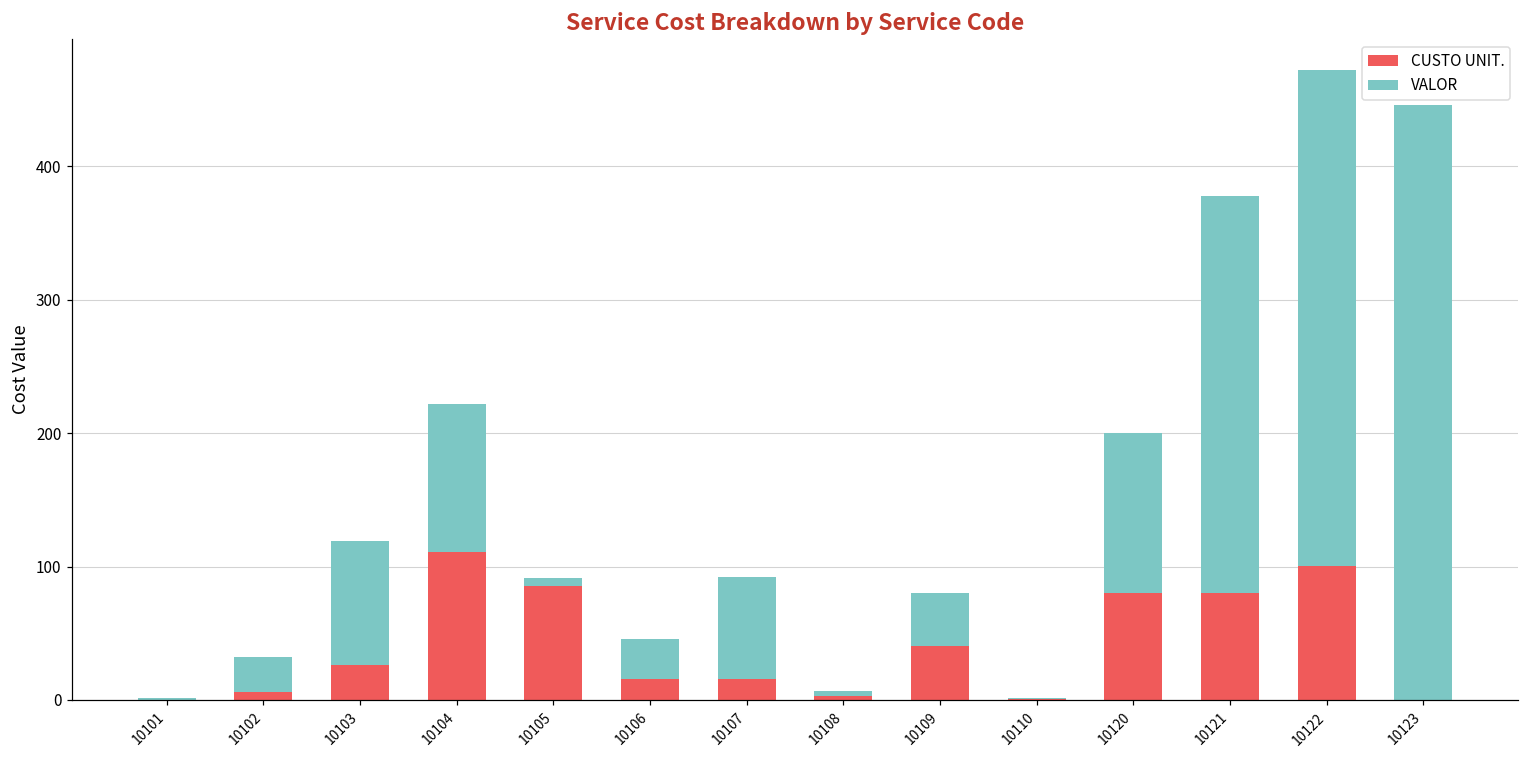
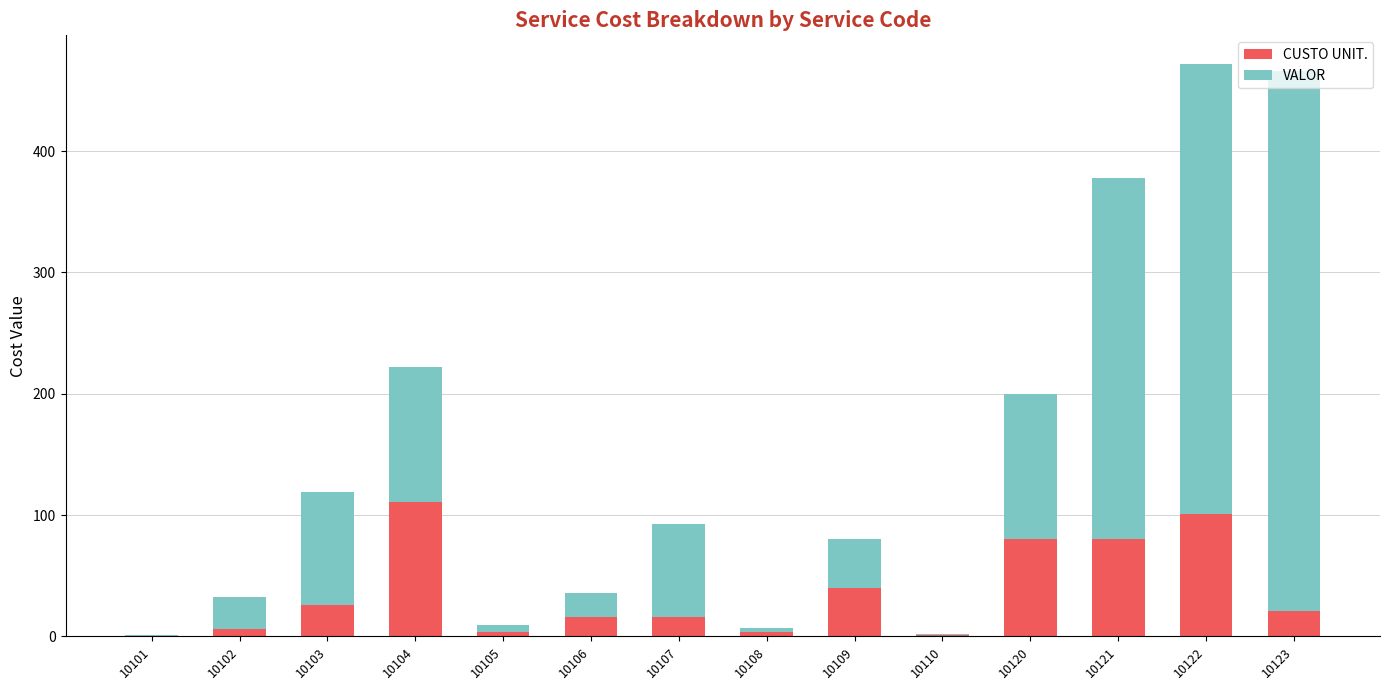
  {
    "CUSTO UNIT.": {
      "10102": 6,
      "10103": 26,
      "10104": 111,
-     "10105": 86,
+     "10105": 4,
      "10106": 16,
      "10107": 16,
      "10108": 3,
      "10109": 40,
      "10120": 80,
      "10121": 80,
      "10122": 101,
-     "10123": 0
+     "10123": 21
    },
    "VALOR": {
      "10102": 26,
      "10103": 93,
      "10104": 111,
      "10105": 6,
-     "10106": 30,
+     "10106": 20,
      "10107": 76,
      "10108": 3,
      "10109": 40,
      "10120": 119,
      "10121": 297,
      "10122": 371
    }
  }
